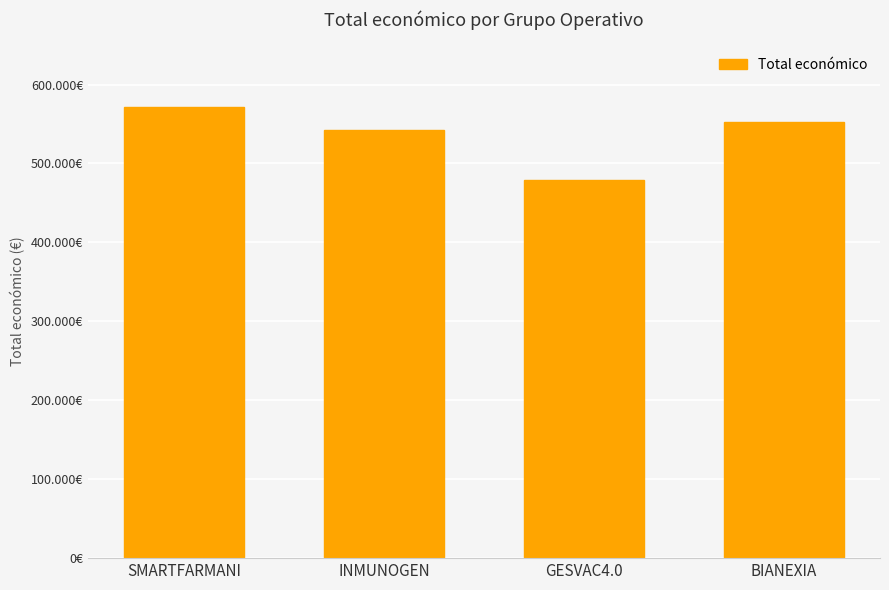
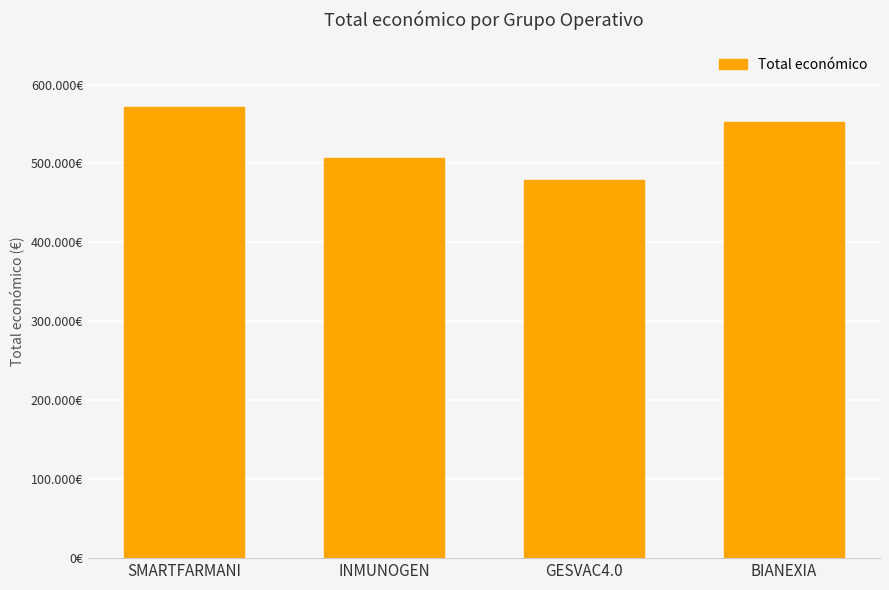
  {
    "SMARTFARMANI": "570€",
-   "INMUNOGEN": "540€",
+   "INMUNOGEN": "510€",
    "GESVAC4.0": "480€",
    "BIANEXIA": "550€"
  }
